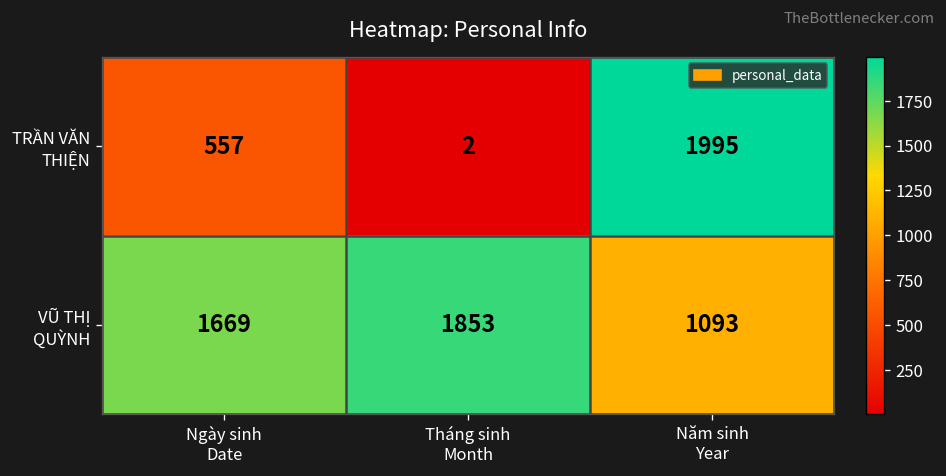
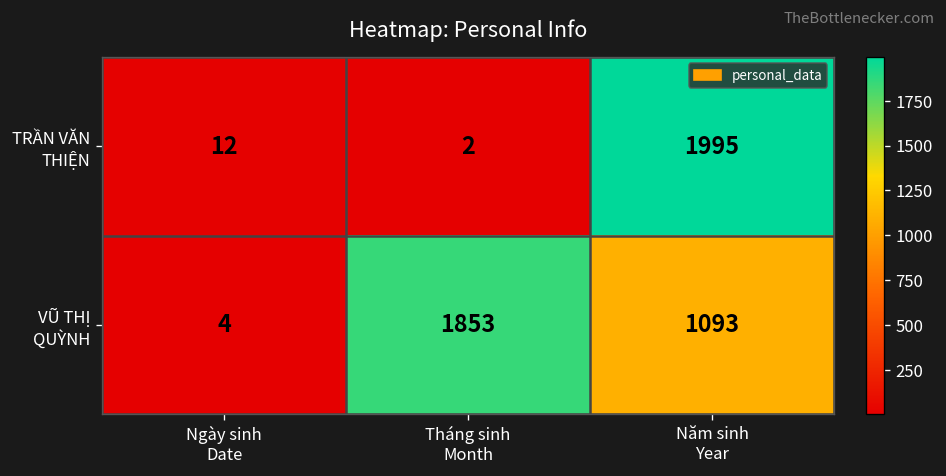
  {
    "TRẦN VĂN THIỆN": {
-     "Ngày sinh Date": 557,
+     "Ngày sinh Date": 12,
      "Tháng sinh Month": 2,
      "Năm sinh Year": 1995
    },
    "VŨ THỊ QUỲNH": {
-     "Ngày sinh Date": 1669,
+     "Ngày sinh Date": 4,
      "Tháng sinh Month": 1853,
      "Năm sinh Year": 1093
    }
  }
